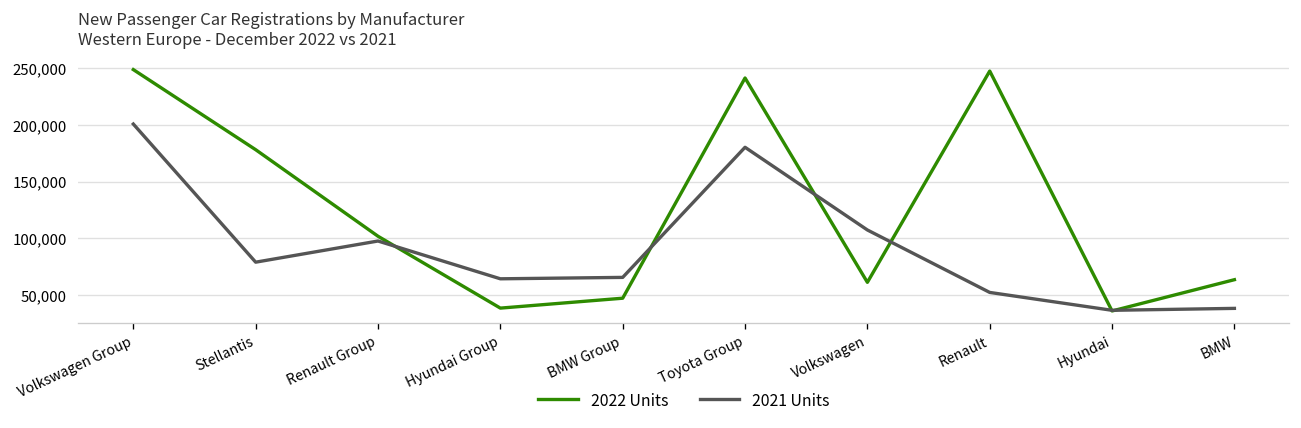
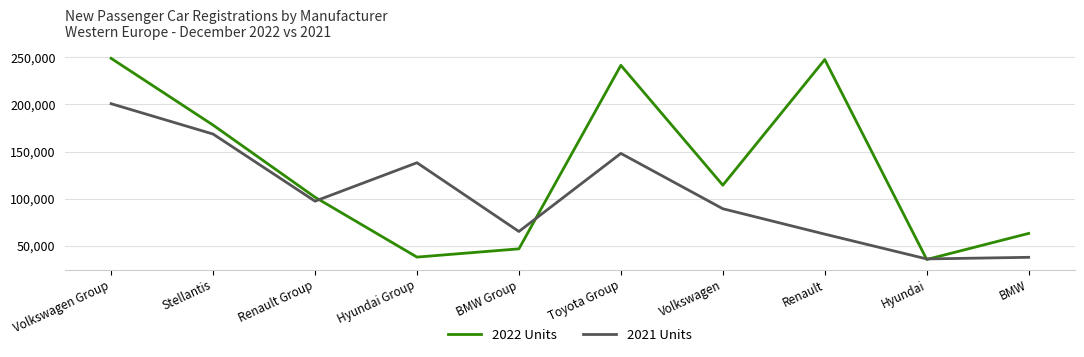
  {
    "2022 Units": {
      "Volkswagen Group": "250,000",
      "Stellantis": "180,000",
      "Renault Group": "100,000",
      "Hyundai Group": "40,000",
      "BMW Group": "50,000",
      "Toyota Group": "240,000",
-     "Volkswagen": "60,000",
+     "Volkswagen": "110,000",
      "Renault": "250,000",
      "BMW": "60,000"
    },
    "2021 Units": {
      "Volkswagen Group": "200,000",
-     "Stellantis": "80,000",
+     "Stellantis": "170,000",
      "Renault Group": "100,000",
-     "Hyundai Group": "60,000",
+     "Hyundai Group": "140,000",
      "BMW Group": "70,000",
-     "Toyota Group": "180,000",
-     "Volkswagen": "110,000",
-     "Renault": "50,000",
+     "Toyota Group": "150,000",
+     "Volkswagen": "90,000",
+     "Renault": "60,000",
      "BMW": "40,000"
    }
  }
